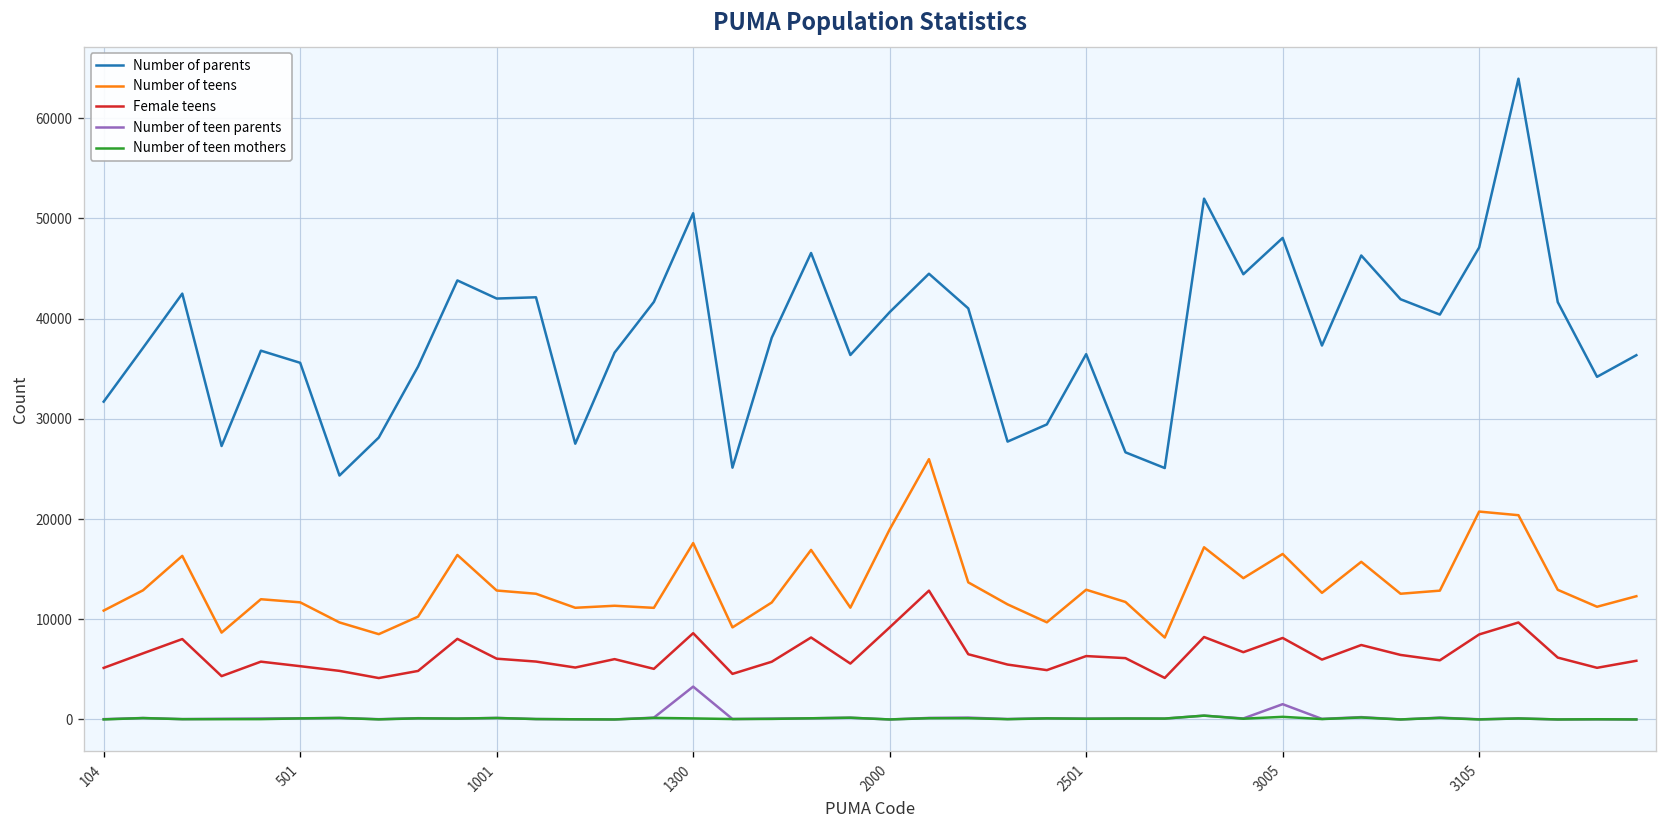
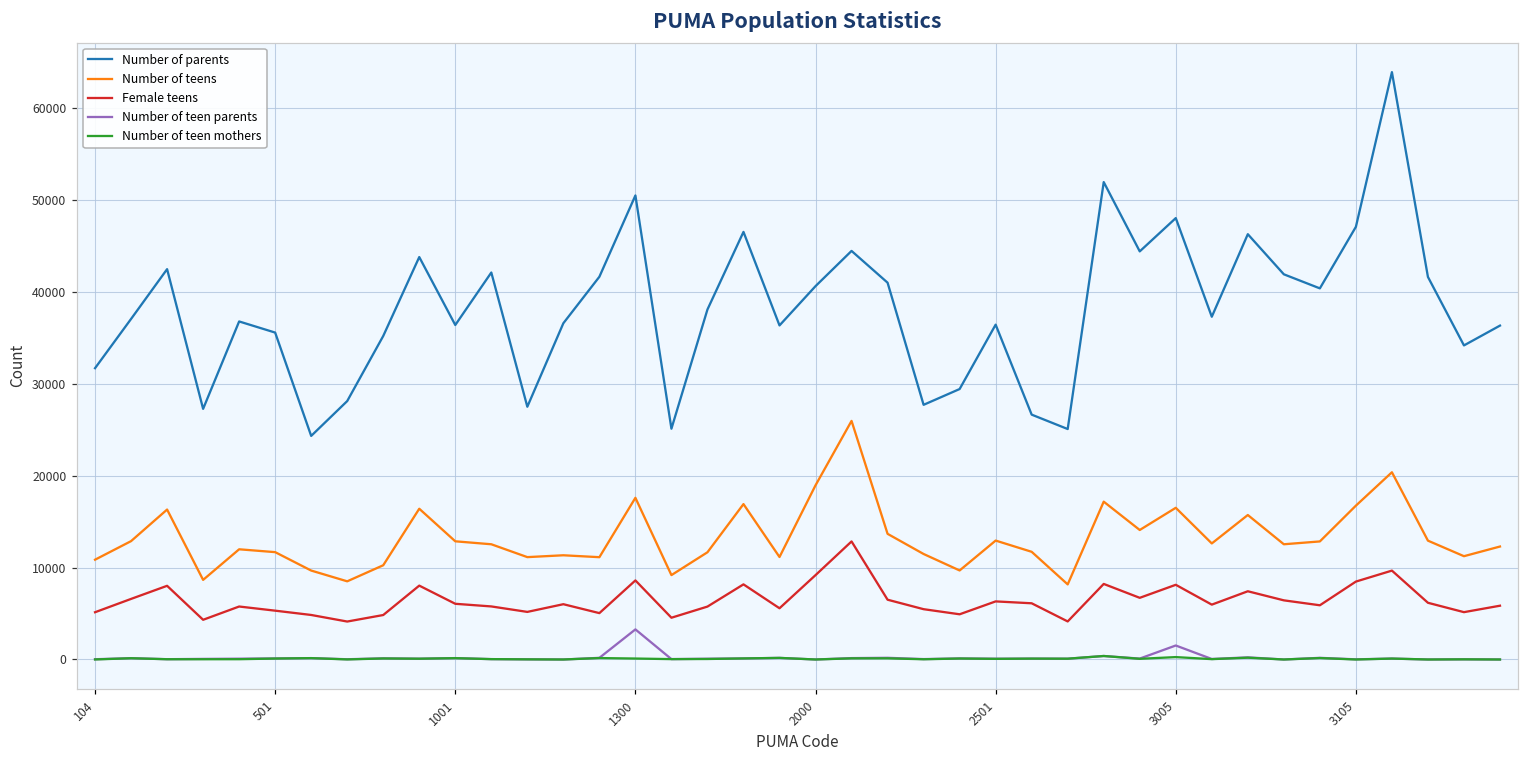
  {
    "Number of parents": {
      "104": 32000,
      "501": 36000,
-     "1001": 42000,
+     "1001": 36000,
      "1300": 51000,
      "2000": 41000,
      "2501": 36000,
      "3005": 48000,
      "3105": 47000
    },
    "Number of teens": {
      "104": 11000,
      "501": 12000,
      "1001": 13000,
      "1300": 18000,
      "2000": 19000,
      "2501": 13000,
      "3005": 17000,
-     "3105": 21000
+     "3105": 17000
    },
    "Female teens": {
      "104": 5000,
      "501": 5000,
      "1001": 6000,
      "1300": 9000,
      "2000": 9000,
      "2501": 6000,
      "3005": 8000,
      "3105": 8000
    },
    "Number of teen parents": {
      "1300": 3000,
      "3005": 2000
    },
    "Number of teen mothers": {
      "1300": 0,
      "3005": 0
    }
  }
